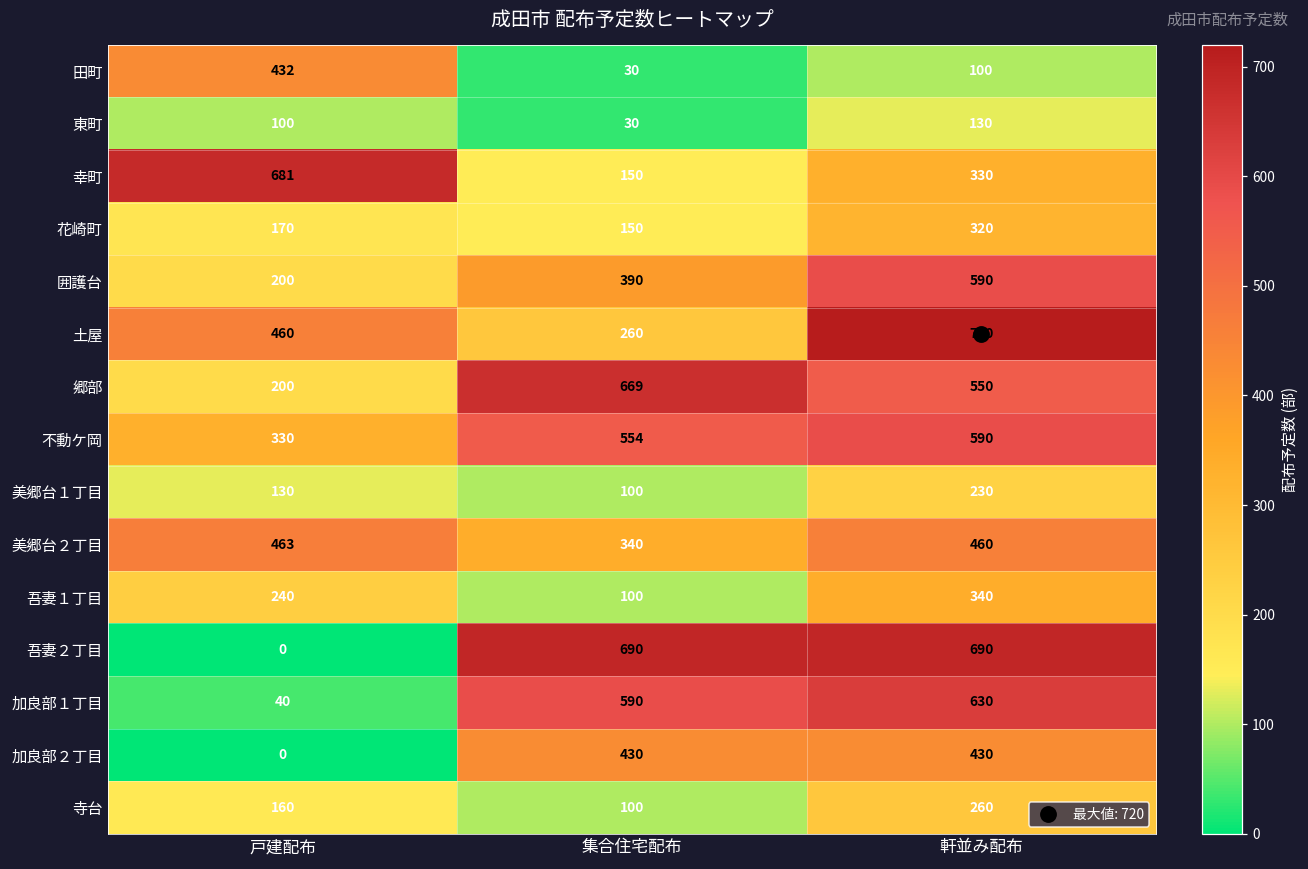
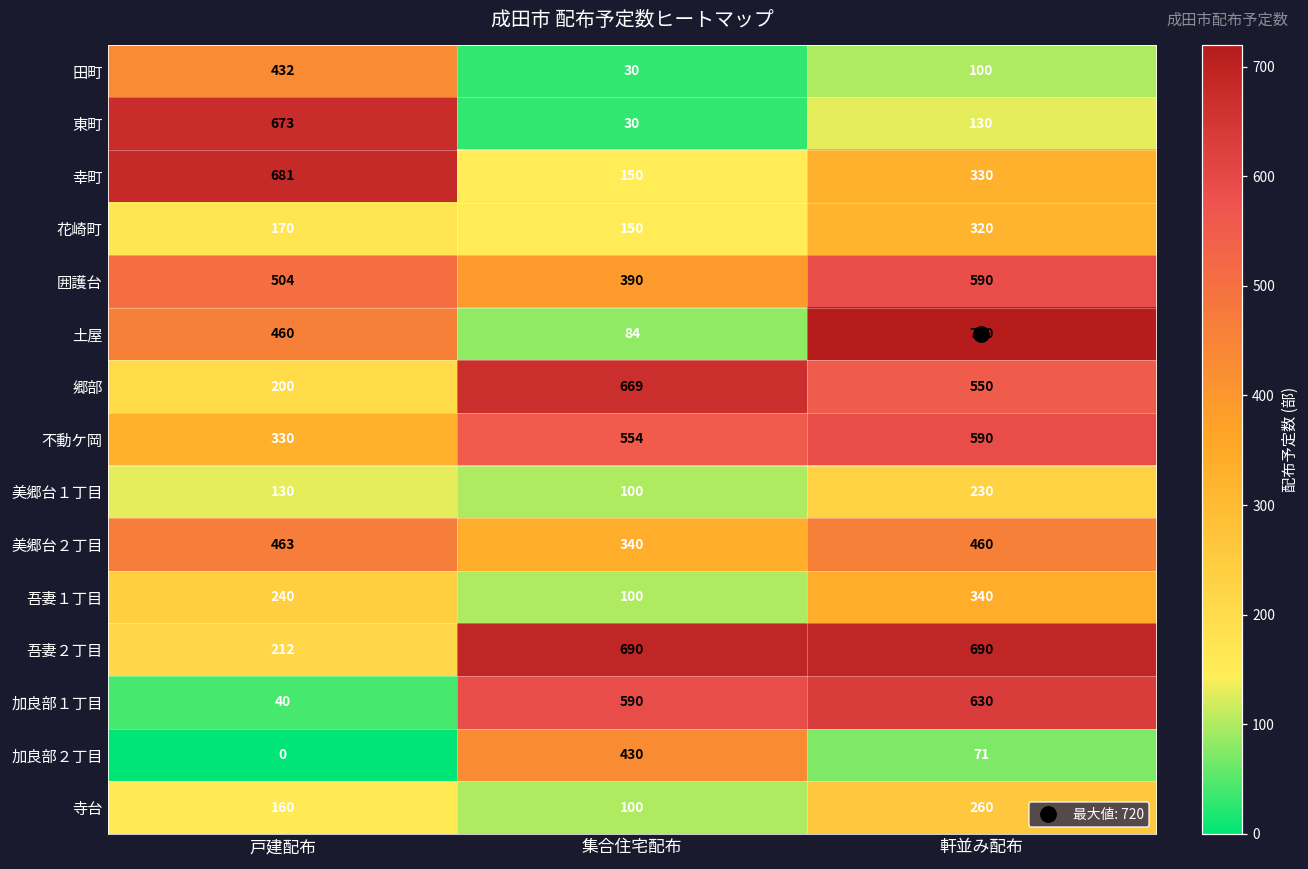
  {
    "田町": {
      "戸建配布": 432,
      "集合住宅配布": 30,
      "軒並み配布": 100
    },
    "東町": {
-     "戸建配布": 100,
+     "戸建配布": 673,
      "集合住宅配布": 30,
      "軒並み配布": 130
    },
    "幸町": {
      "戸建配布": 681,
      "集合住宅配布": 150,
      "軒並み配布": 330
    },
    "花崎町": {
      "戸建配布": 170,
      "集合住宅配布": 150,
      "軒並み配布": 320
    },
    "囲護台": {
-     "戸建配布": 200,
+     "戸建配布": 504,
      "集合住宅配布": 390,
      "軒並み配布": 590
    },
    "土屋": {
      "戸建配布": 460,
-     "集合住宅配布": 260
+     "集合住宅配布": 84
    },
    "郷部": {
      "戸建配布": 200,
      "集合住宅配布": 669,
      "軒並み配布": 550
    },
    "不動ケ岡": {
      "戸建配布": 330,
      "集合住宅配布": 554,
      "軒並み配布": 590
    },
    "美郷台１丁目": {
      "戸建配布": 130,
      "集合住宅配布": 100,
      "軒並み配布": 230
    },
    "美郷台２丁目": {
      "戸建配布": 463,
      "集合住宅配布": 340,
      "軒並み配布": 460
    },
    "吾妻１丁目": {
      "戸建配布": 240,
      "集合住宅配布": 100,
      "軒並み配布": 340
    },
    "吾妻２丁目": {
-     "戸建配布": 0,
+     "戸建配布": 212,
      "集合住宅配布": 690,
      "軒並み配布": 690
    },
    "加良部１丁目": {
      "戸建配布": 40,
      "集合住宅配布": 590,
      "軒並み配布": 630
    },
    "加良部２丁目": {
      "戸建配布": 0,
      "集合住宅配布": 430,
-     "軒並み配布": 430
+     "軒並み配布": 71
    },
    "寺台": {
      "戸建配布": 160,
      "集合住宅配布": 100,
      "軒並み配布": 260
    }
  }
